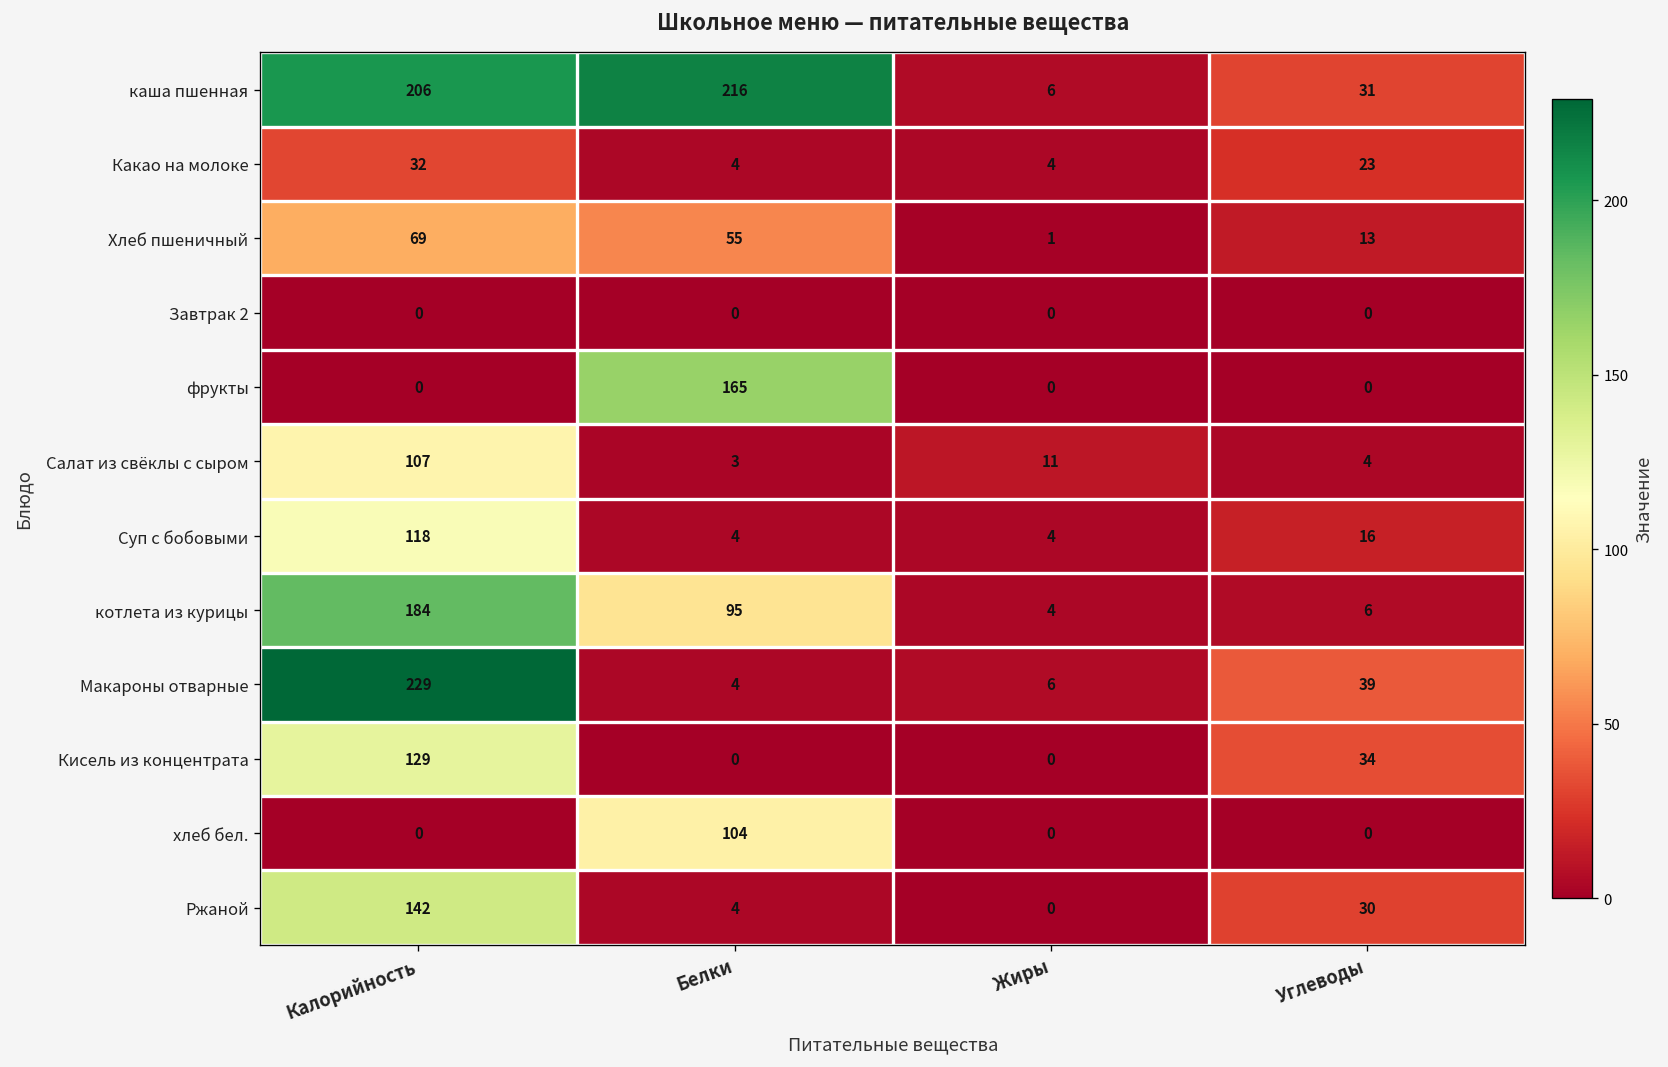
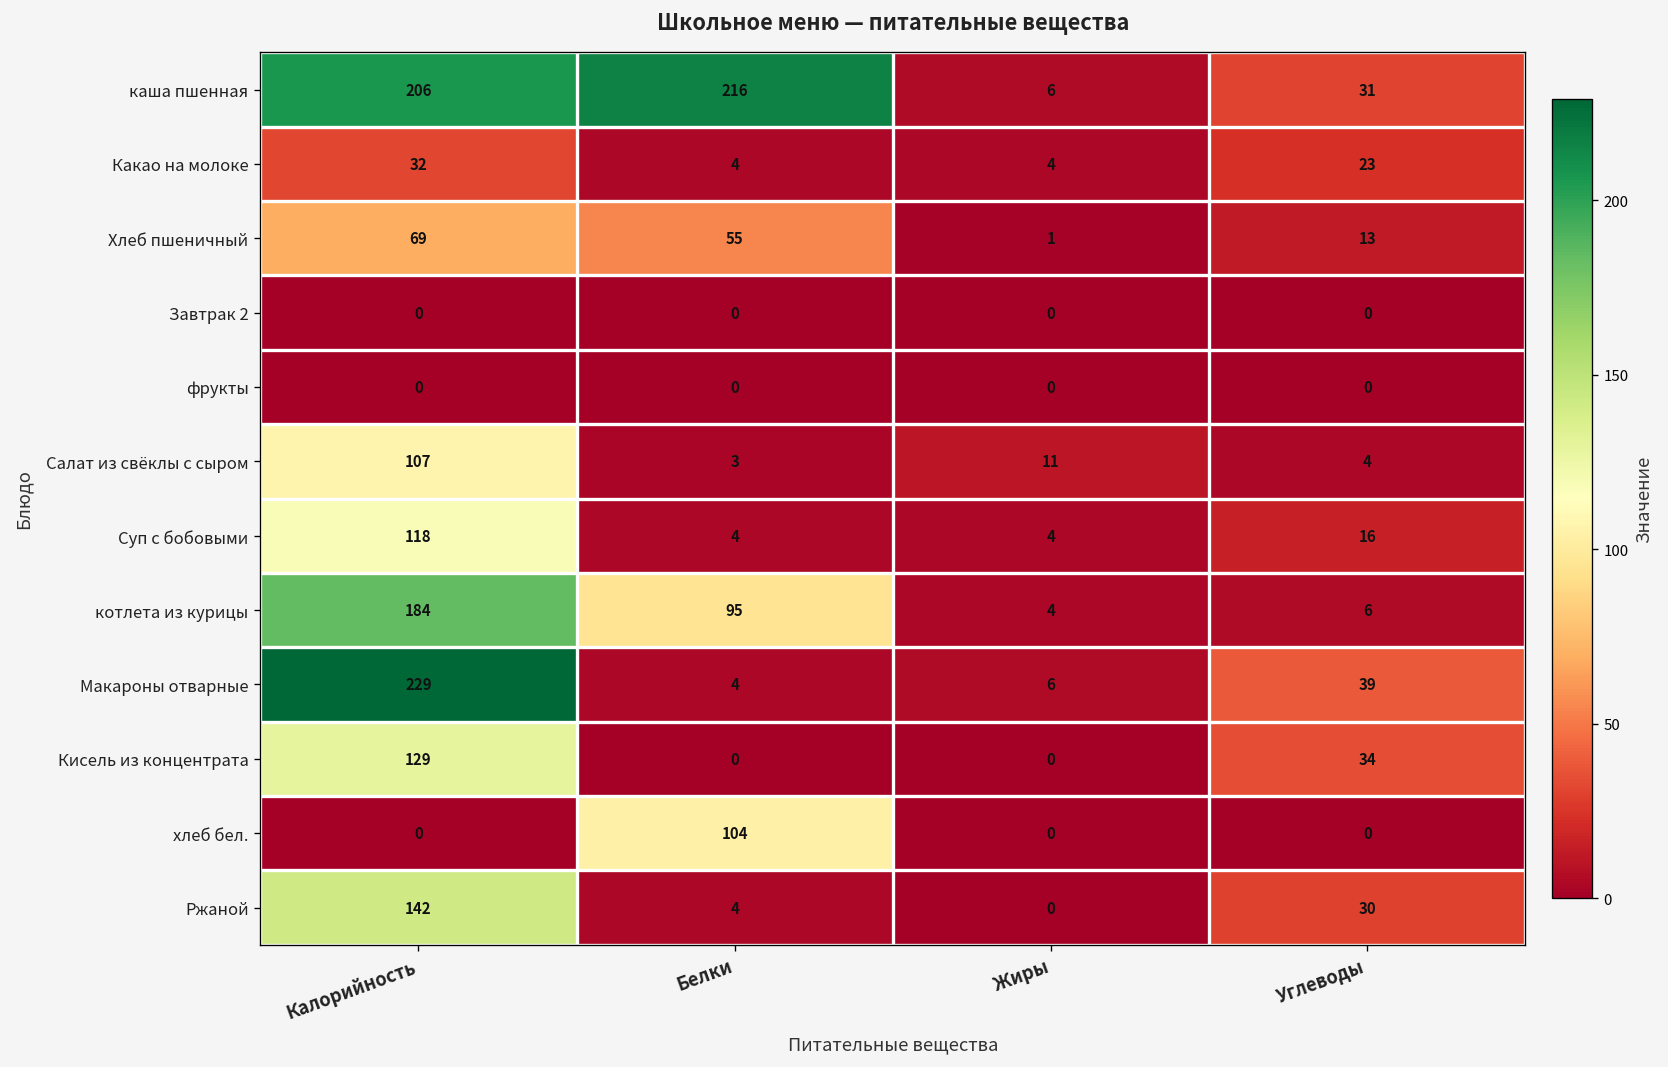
  {
    "каша пшенная": {
      "Калорийность": 206,
      "Белки": 216,
      "Жиры": 6,
      "Углеводы": 31
    },
    "Какао на молоке": {
      "Калорийность": 32,
      "Белки": 4,
      "Жиры": 4,
      "Углеводы": 23
    },
    "Хлеб пшеничный": {
      "Калорийность": 69,
      "Белки": 55,
      "Жиры": 1,
      "Углеводы": 13
    },
    "Завтрак 2": {
      "Калорийность": 0,
      "Белки": 0,
      "Жиры": 0,
      "Углеводы": 0
    },
    "фрукты": {
      "Калорийность": 0,
-     "Белки": 165,
+     "Белки": 0,
      "Жиры": 0,
      "Углеводы": 0
    },
    "Салат из свёклы с сыром": {
      "Калорийность": 107,
      "Белки": 3,
      "Жиры": 11,
      "Углеводы": 4
    },
    "Суп с бобовыми": {
      "Калорийность": 118,
      "Белки": 4,
      "Жиры": 4,
      "Углеводы": 16
    },
    "котлета из курицы": {
      "Калорийность": 184,
      "Белки": 95,
      "Жиры": 4,
      "Углеводы": 6
    },
    "Макароны отварные": {
      "Калорийность": 229,
      "Белки": 4,
      "Жиры": 6,
      "Углеводы": 39
    },
    "Кисель из концентрата": {
      "Калорийность": 129,
      "Белки": 0,
      "Жиры": 0,
      "Углеводы": 34
    },
    "хлеб бел.": {
      "Калорийность": 0,
      "Белки": 104,
      "Жиры": 0,
      "Углеводы": 0
    },
    "Ржаной": {
      "Калорийность": 142,
      "Белки": 4,
      "Жиры": 0,
      "Углеводы": 30
    }
  }
